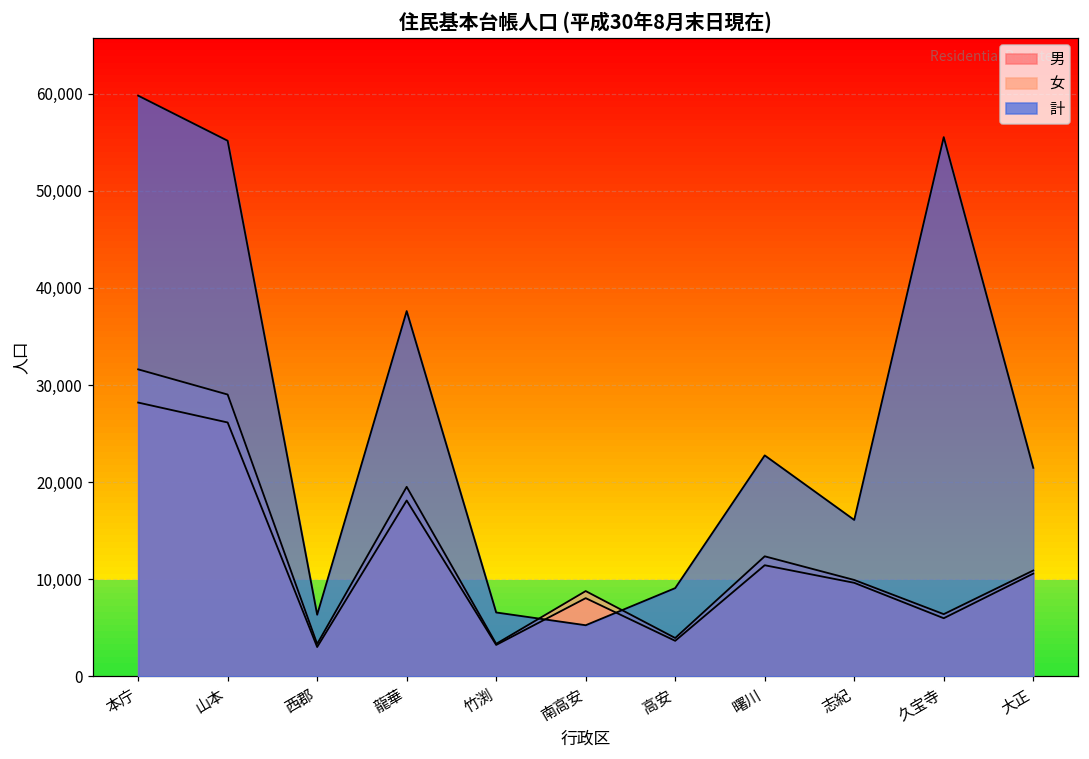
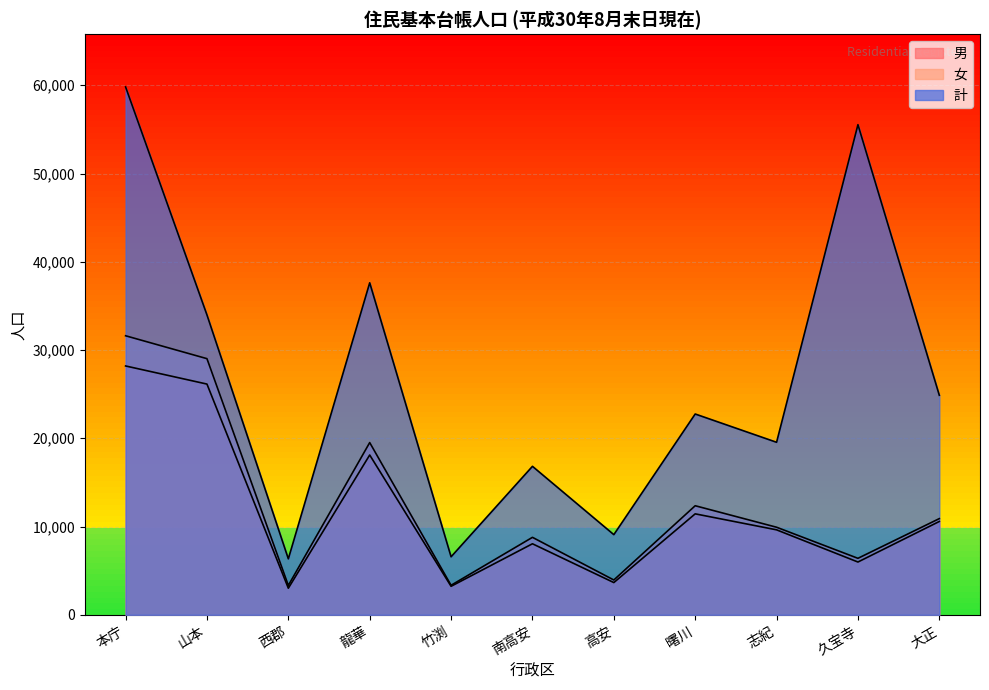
  {
    "計": {
      "本庁": "60,000",
-     "山本": "55,000",
+     "山本": "34,000",
      "西郡": "6,000",
      "龍華": "38,000",
      "竹渕": "7,000",
-     "南高安": "5,000",
+     "南高安": "17,000",
      "高安": "9,000",
      "曙川": "23,000",
-     "志紀": "16,000",
+     "志紀": "20,000",
      "久宝寺": "56,000",
-     "大正": "21,000"
+     "大正": "25,000"
    }
  }
